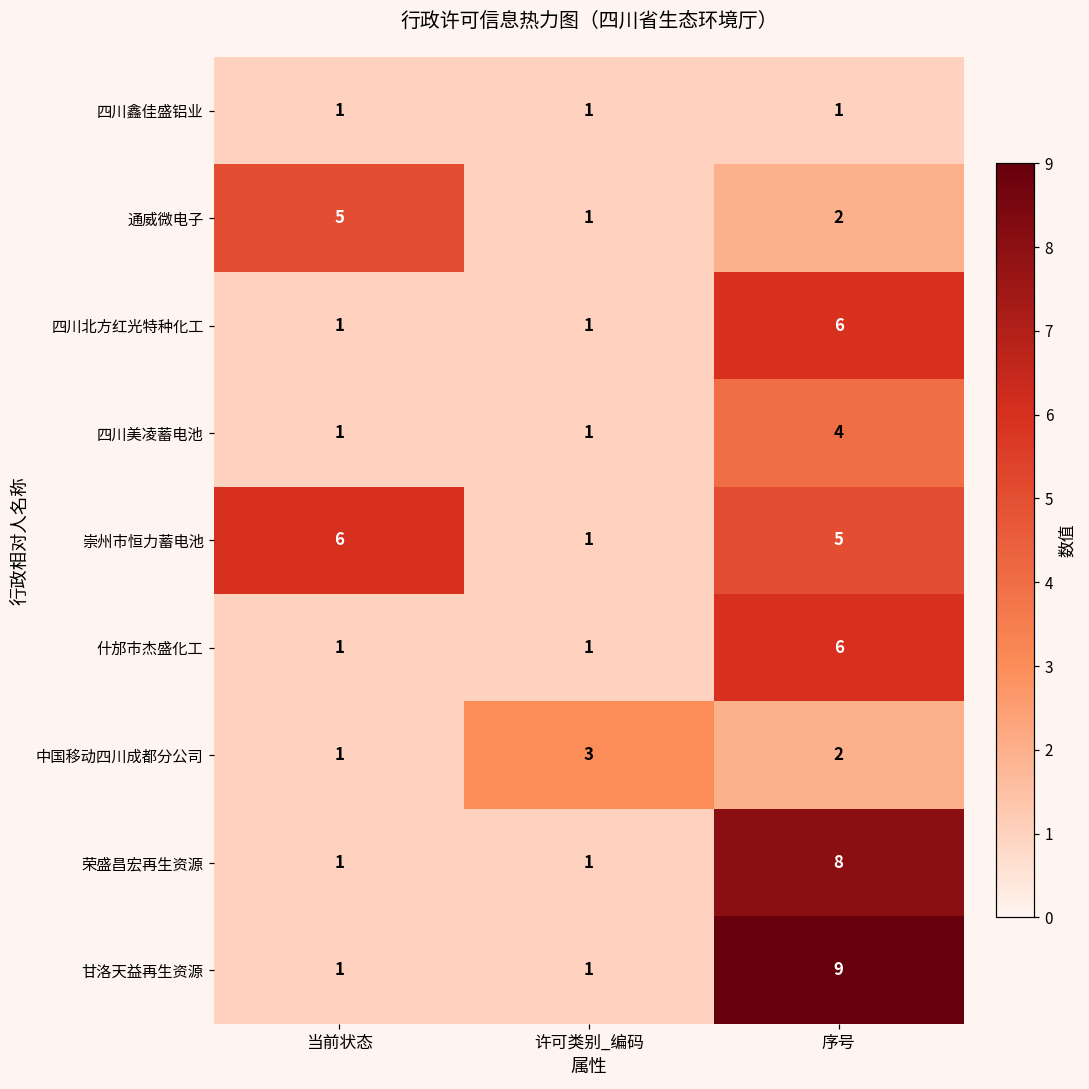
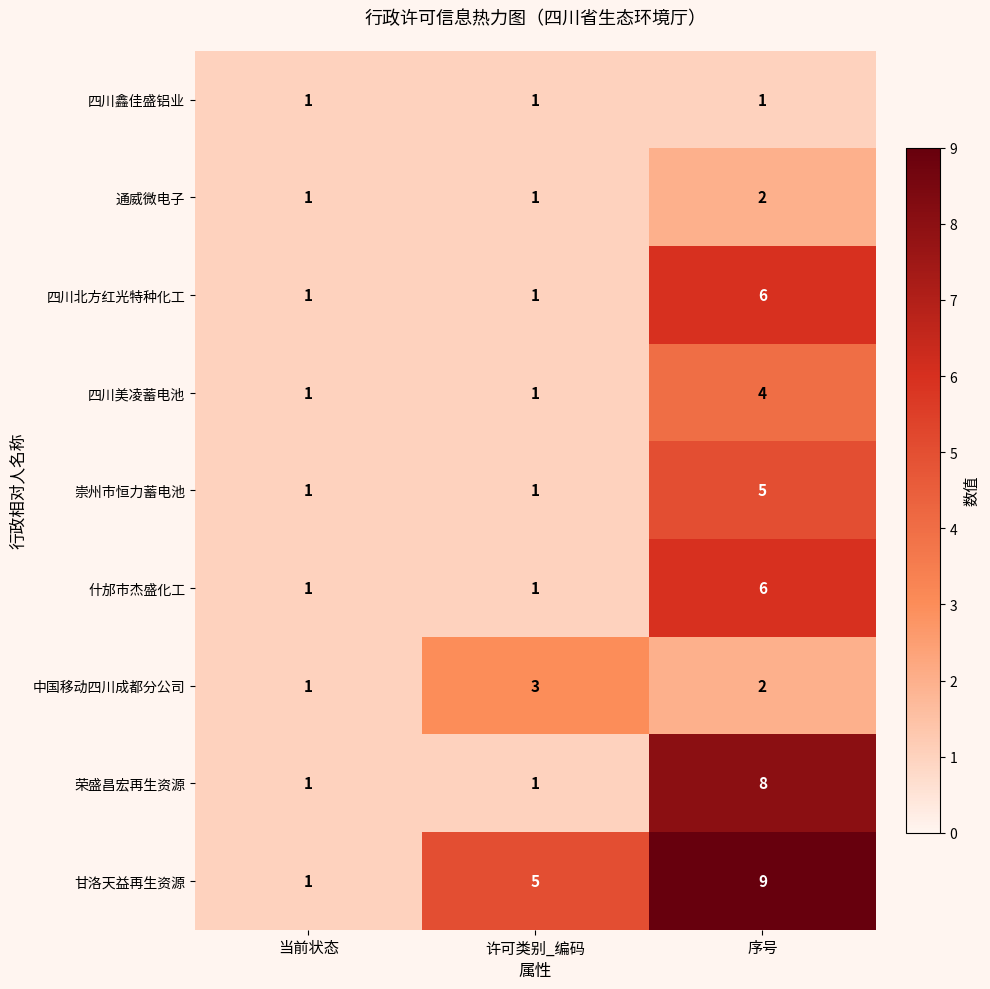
  {
    "四川鑫佳盛铝业": {
      "当前状态": 1,
      "许可类别_编码": 1,
      "序号": 1
    },
    "通威微电子": {
-     "当前状态": 5,
+     "当前状态": 1,
      "许可类别_编码": 1,
      "序号": 2
    },
    "四川北方红光特种化工": {
      "当前状态": 1,
      "许可类别_编码": 1,
      "序号": 6
    },
    "四川美凌蓄电池": {
      "当前状态": 1,
      "许可类别_编码": 1,
      "序号": 4
    },
    "崇州市恒力蓄电池": {
-     "当前状态": 6,
+     "当前状态": 1,
      "许可类别_编码": 1,
      "序号": 5
    },
    "什邡市杰盛化工": {
      "当前状态": 1,
      "许可类别_编码": 1,
      "序号": 6
    },
    "中国移动四川成都分公司": {
      "当前状态": 1,
      "许可类别_编码": 3,
      "序号": 2
    },
    "荣盛昌宏再生资源": {
      "当前状态": 1,
      "许可类别_编码": 1,
      "序号": 8
    },
    "甘洛天益再生资源": {
      "当前状态": 1,
-     "许可类别_编码": 1,
+     "许可类别_编码": 5,
      "序号": 9
    }
  }
